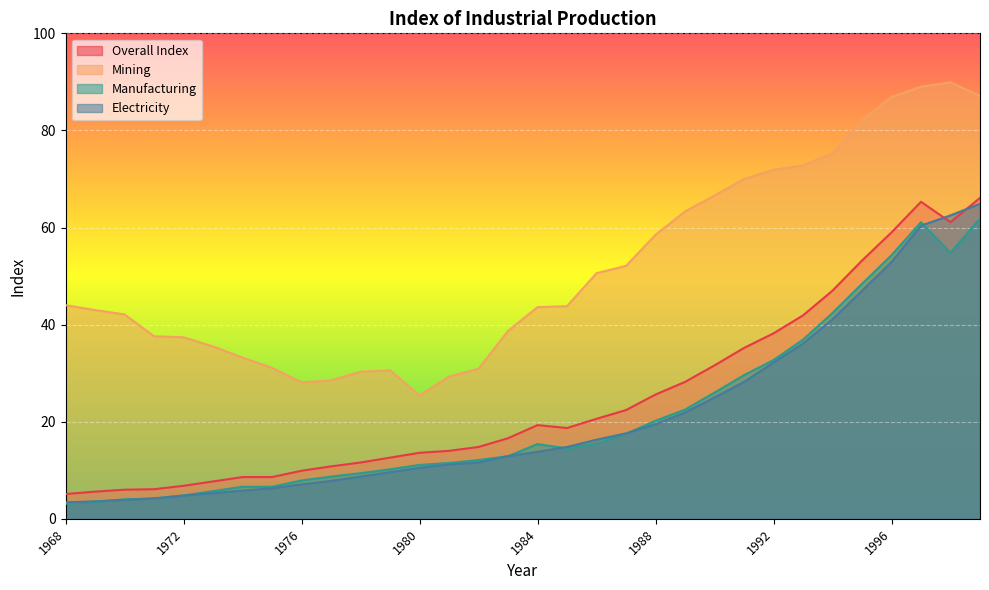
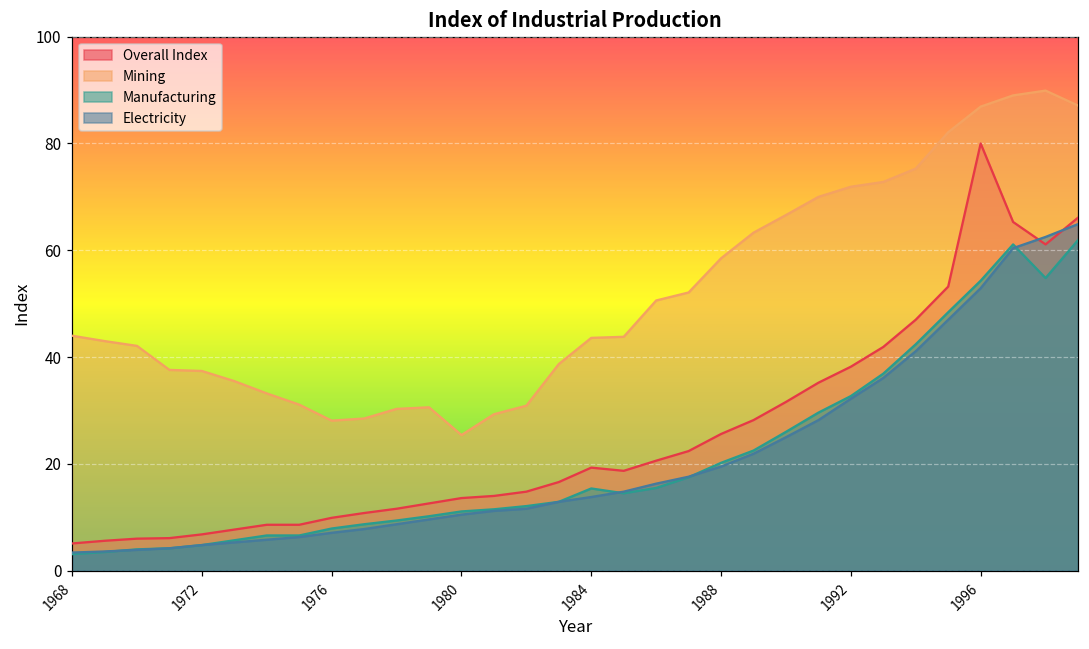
  {
    "Overall Index": {
      "1968": 5,
      "1972": 7,
      "1976": 10,
      "1980": 14,
      "1984": 19,
      "1988": 26,
      "1992": 38,
-     "1996": 59
+     "1996": 80
    },
    "Mining": {
      "1968": 44,
      "1972": 37,
      "1976": 28,
      "1980": 25,
      "1984": 44,
      "1988": 59,
      "1992": 72,
      "1996": 87
    }
  }
